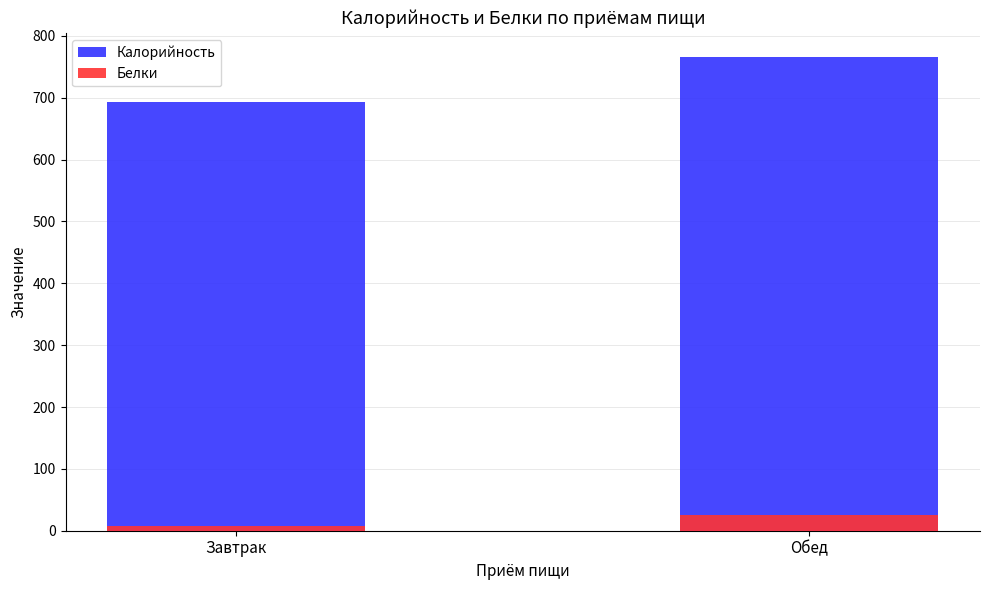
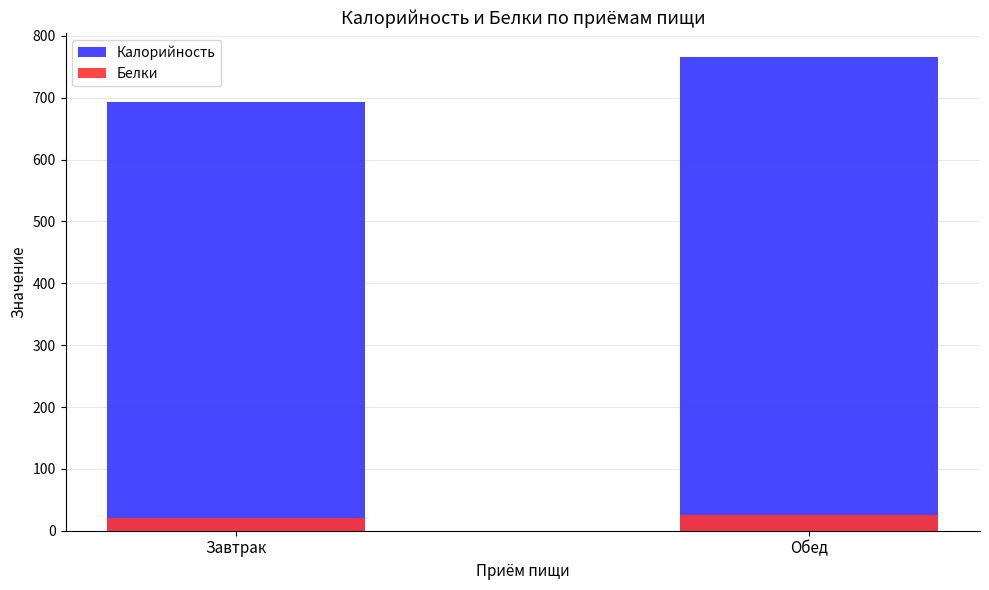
  {
    "Калорийность": {
      "Завтрак": 690,
      "Обед": 770
    },
    "Белки": {
-     "Завтрак": 10
+     "Завтрак": 20
    }
  }
